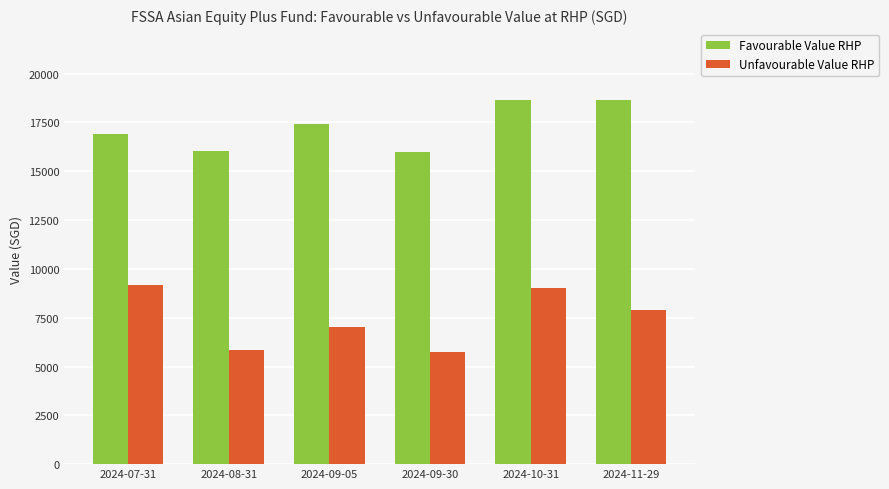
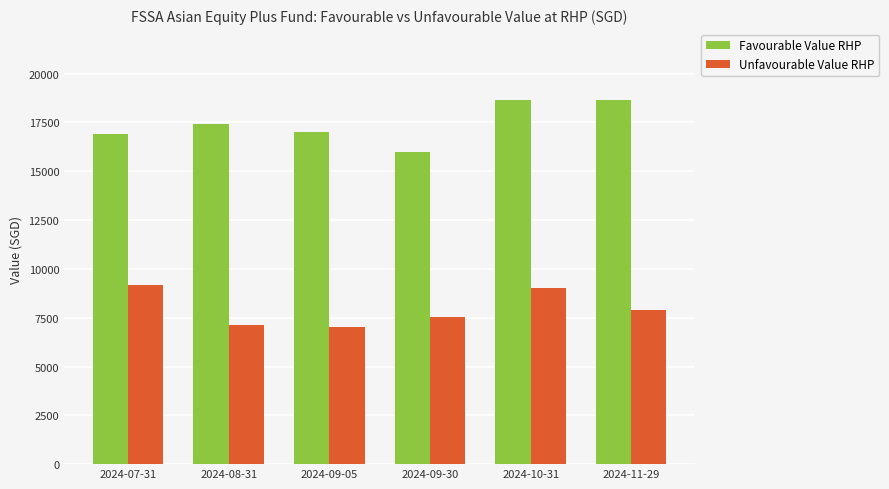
  {
    "Favourable Value RHP": {
      "2024-07-31": 16900,
-     "2024-08-31": 16000,
-     "2024-09-05": 17400,
+     "2024-08-31": 17400,
+     "2024-09-05": 17000,
      "2024-09-30": 16000,
      "2024-10-31": 18600,
      "2024-11-29": 18600
    },
    "Unfavourable Value RHP": {
      "2024-07-31": 9200,
-     "2024-08-31": 5900,
+     "2024-08-31": 7100,
      "2024-09-05": 7000,
-     "2024-09-30": 5700,
+     "2024-09-30": 7500,
      "2024-10-31": 9000,
      "2024-11-29": 7900
    }
  }
